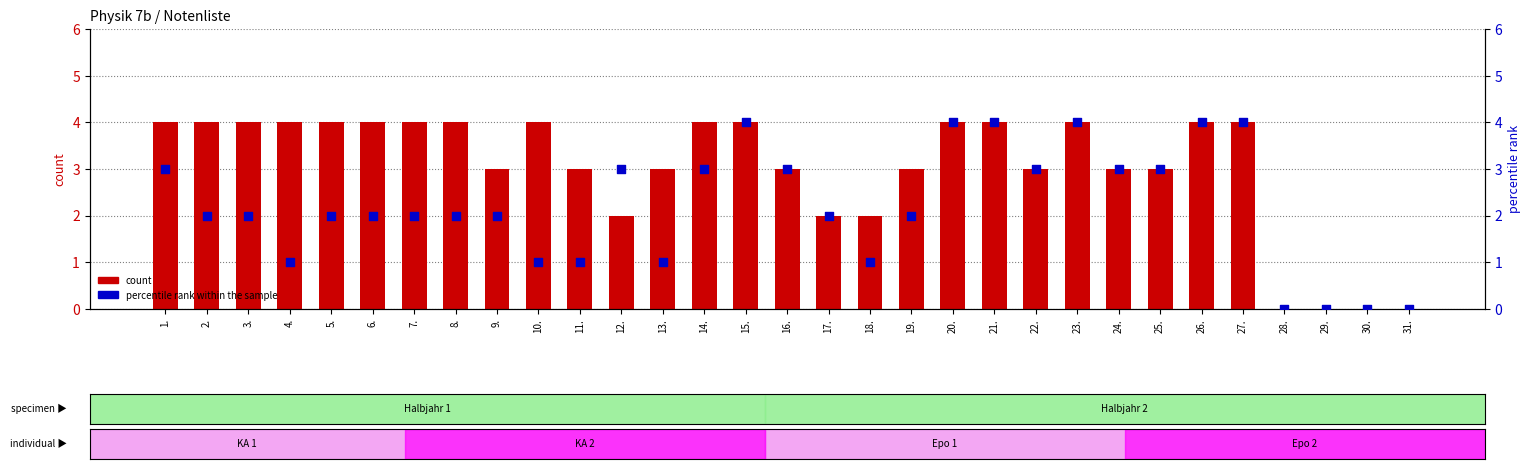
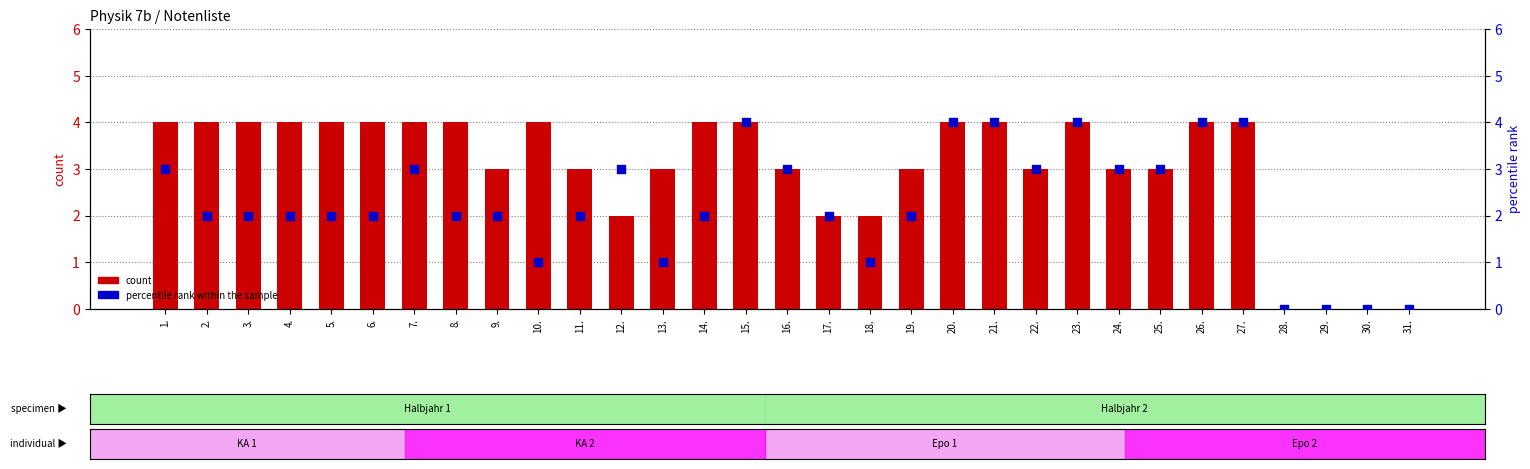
  {
    "count": {
      "1.": 4.0,
      "2.": 4.0,
      "3.": 4.0,
      "4.": 4.0,
      "5.": 4.0,
      "6.": 4.0,
      "7.": 4.0,
      "8.": 4.0,
      "9.": 3.0,
      "10.": 4.0,
      "11.": 3.0,
      "12.": 2.0,
      "13.": 3.0,
      "14.": 4.0,
      "15.": 4.0,
      "16.": 3.0,
      "17.": 2.0,
      "18.": 2.0,
      "19.": 3.0,
      "20.": 4.0,
      "21.": 4.0,
      "22.": 3.0,
      "23.": 4.0,
      "24.": 3.0,
      "25.": 3.0,
      "26.": 4.0,
      "27.": 4.0,
      "28.": 0.0,
      "29.": 0.0,
      "30.": 0.0,
      "31.": 0.0
    },
    "percentile rank within the sample": {
-     "4.": 1,
-     "7.": 2,
-     "11.": 1,
-     "14.": 3
+     "4.": 2,
+     "7.": 3,
+     "11.": 2,
+     "14.": 2
    }
  }
